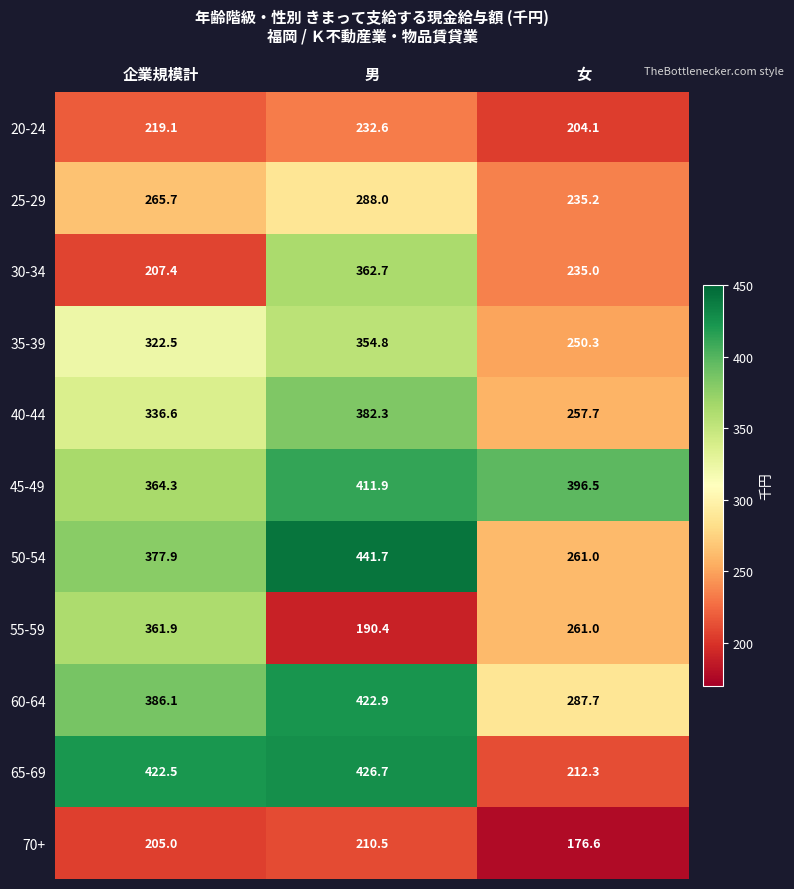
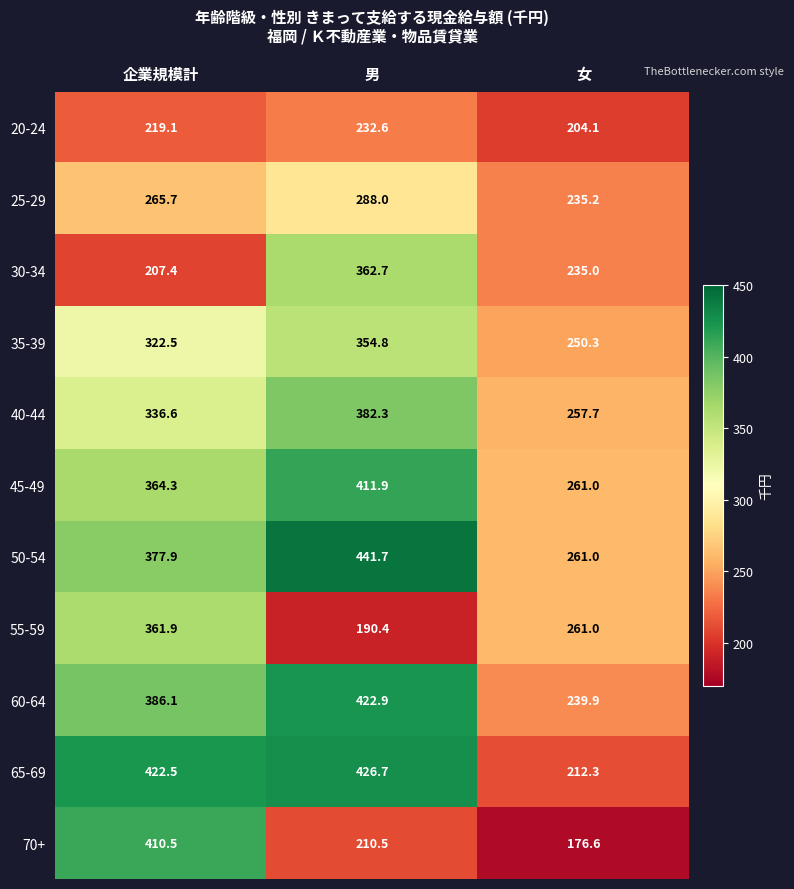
  {
    "20-24": {
      "企業規模計": 219.1,
      "男": 232.6,
      "女": 204.1
    },
    "25-29": {
      "企業規模計": 265.7,
      "男": 288.0,
      "女": 235.2
    },
    "30-34": {
      "企業規模計": 207.4,
      "男": 362.7,
      "女": 235.0
    },
    "35-39": {
      "企業規模計": 322.5,
      "男": 354.8,
      "女": 250.3
    },
    "40-44": {
      "企業規模計": 336.6,
      "男": 382.3,
      "女": 257.7
    },
    "45-49": {
      "企業規模計": 364.3,
      "男": 411.9,
-     "女": 396.5
+     "女": 261.0
    },
    "50-54": {
      "企業規模計": 377.9,
      "男": 441.7,
      "女": 261.0
    },
    "55-59": {
      "企業規模計": 361.9,
      "男": 190.4,
      "女": 261.0
    },
    "60-64": {
      "企業規模計": 386.1,
      "男": 422.9,
-     "女": 287.7
+     "女": 239.9
    },
    "65-69": {
      "企業規模計": 422.5,
      "男": 426.7,
      "女": 212.3
    },
    "70+": {
-     "企業規模計": 205.0,
+     "企業規模計": 410.5,
      "男": 210.5,
      "女": 176.6
    }
  }
